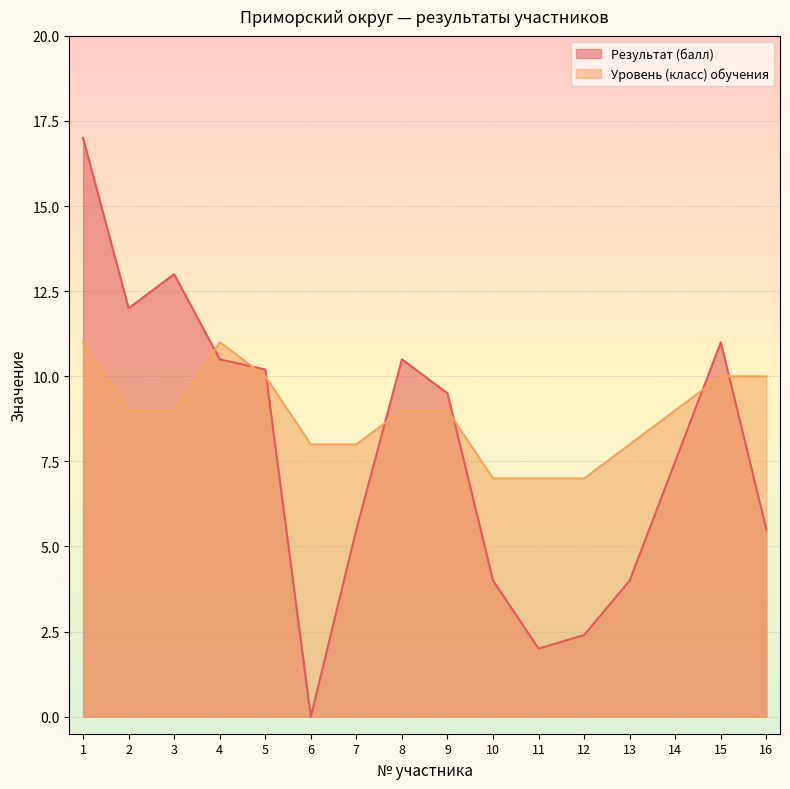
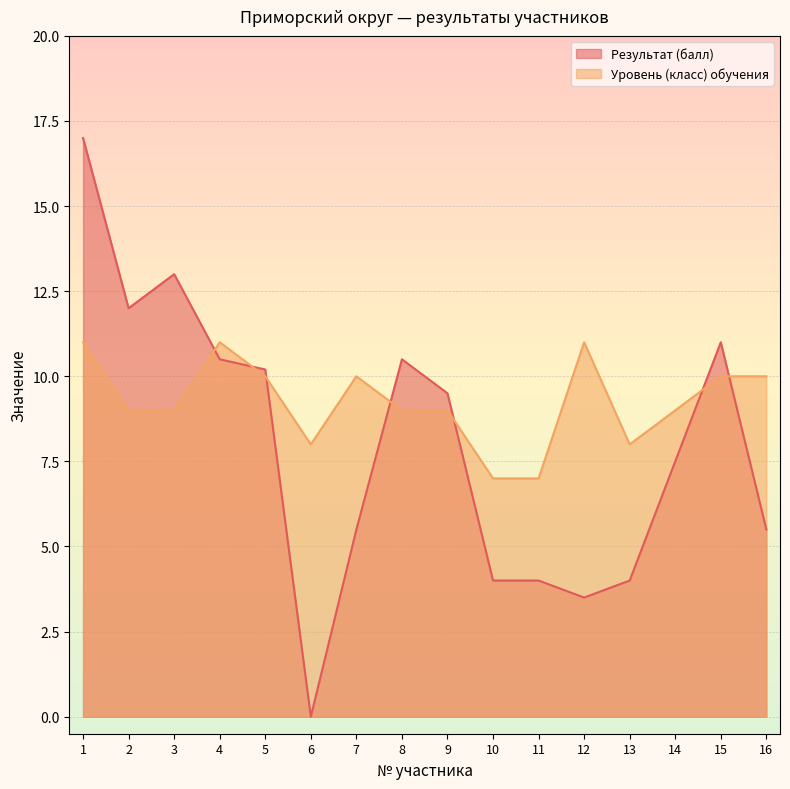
  {
    "Результат (балл)": {
      "1": 17.0,
      "2": 12.0,
      "3": 13.0,
      "4": 10.5,
      "5": 10.2,
      "6": 0.0,
      "7": 5.5,
      "8": 10.5,
      "9": 9.5,
      "10": 4.0,
-     "11": 2,
-     "12": 2.4,
+     "11": 4,
+     "12": 3.5,
      "13": 4.0,
      "14": 7.5,
      "15": 11.0,
      "16": 5.5
    },
    "Уровень (класс) обучения": {
      "1": 11,
      "2": 9,
      "3": 9,
      "4": 11,
      "5": 10,
      "6": 8,
-     "7": 8,
+     "7": 10,
      "8": 9,
      "9": 9,
      "10": 7,
      "11": 7,
-     "12": 7,
+     "12": 11,
      "13": 8,
      "14": 9,
      "15": 10,
      "16": 10
    }
  }
